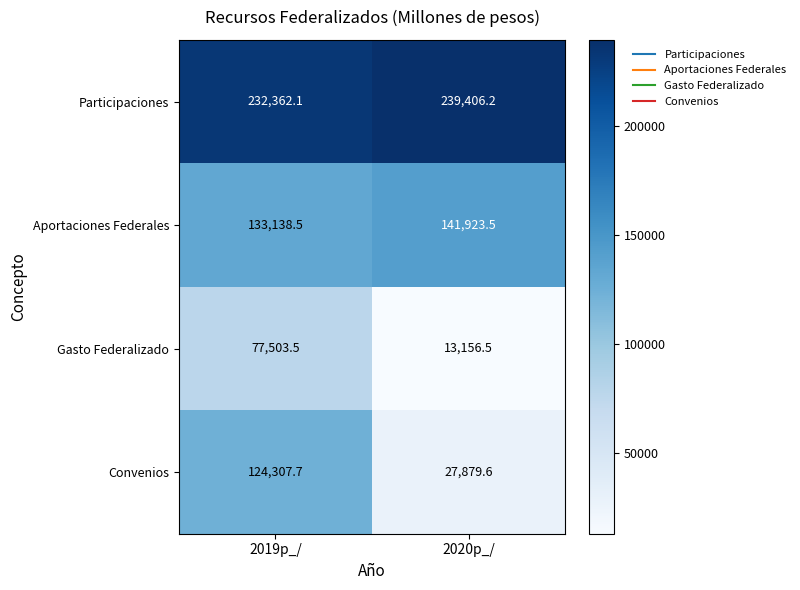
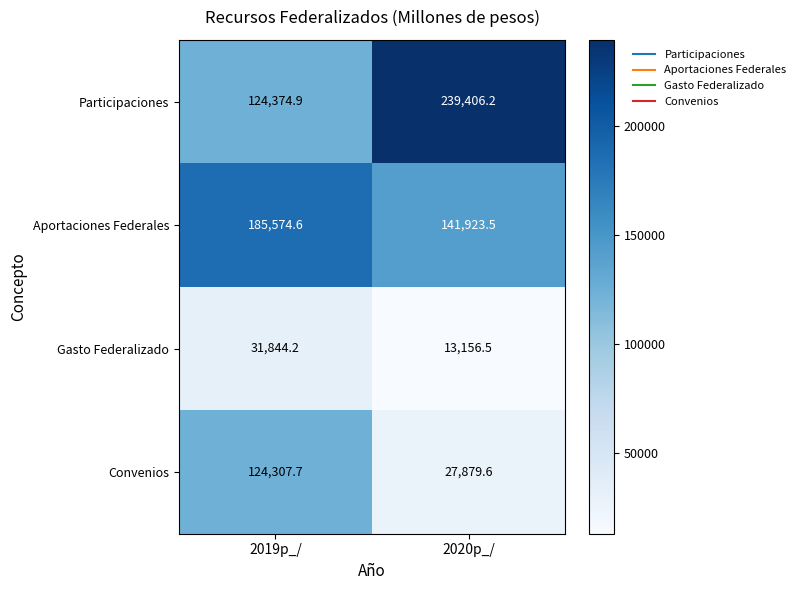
  {
    "Participaciones": {
-     "2019p_/": "232,362.1",
+     "2019p_/": "124,374.9",
      "2020p_/": "239,406.2"
    },
    "Aportaciones Federales": {
-     "2019p_/": "133,138.5",
+     "2019p_/": "185,574.6",
      "2020p_/": "141,923.5"
    },
    "Gasto Federalizado": {
-     "2019p_/": "77,503.5",
+     "2019p_/": "31,844.2",
      "2020p_/": "13,156.5"
    },
    "Convenios": {
      "2019p_/": "124,307.7",
      "2020p_/": "27,879.6"
    }
  }
